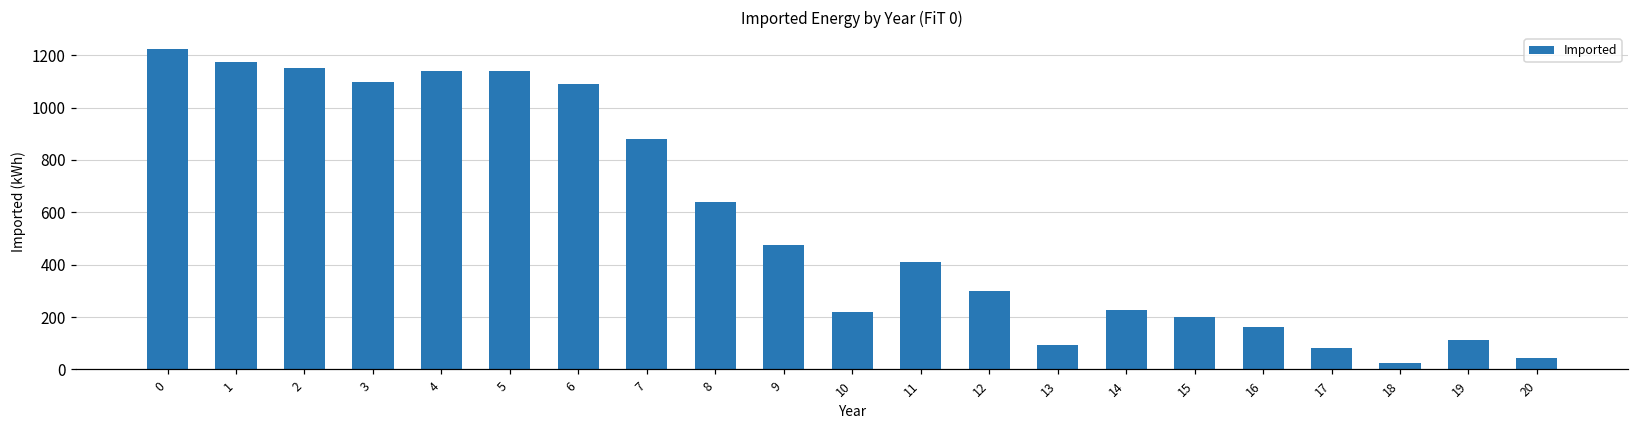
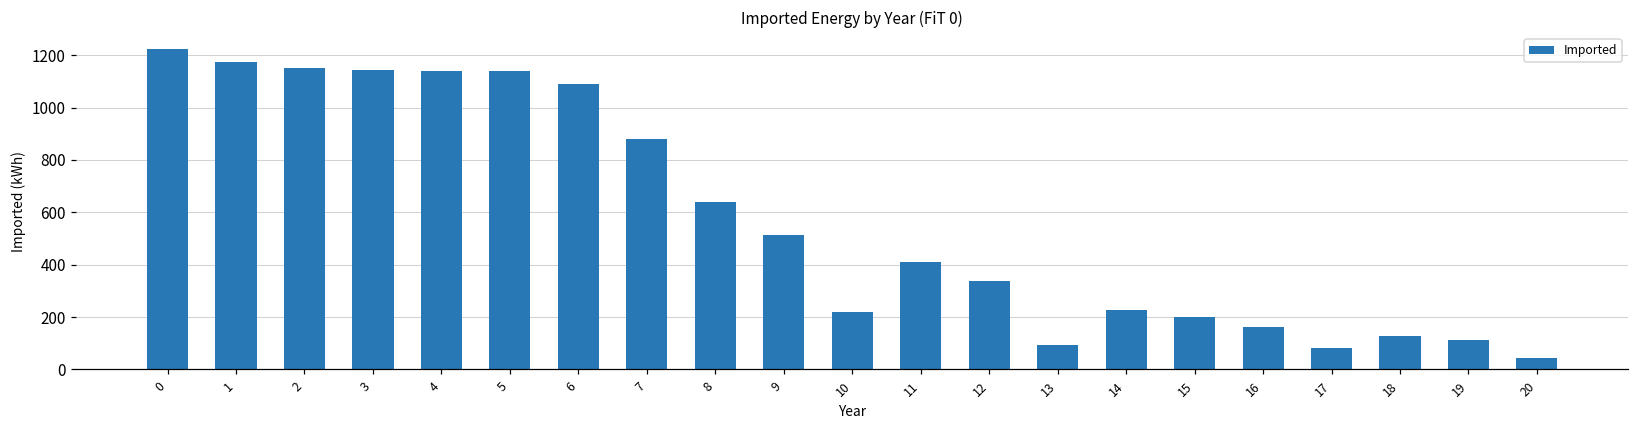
  {
    "0": 1220,
    "1": 1170,
    "2": 1150,
-   "3": 1100,
+   "3": 1140,
    "4": 1140,
    "5": 1140,
    "6": 1090,
    "7": 880,
    "8": 640,
-   "9": 480,
+   "9": 510,
    "10": 220,
    "11": 410,
-   "12": 300,
+   "12": 340,
    "13": 90,
    "14": 230,
    "15": 200,
    "16": 160,
    "17": 80,
-   "18": 20,
+   "18": 130,
    "19": 110,
    "20": 40
  }
